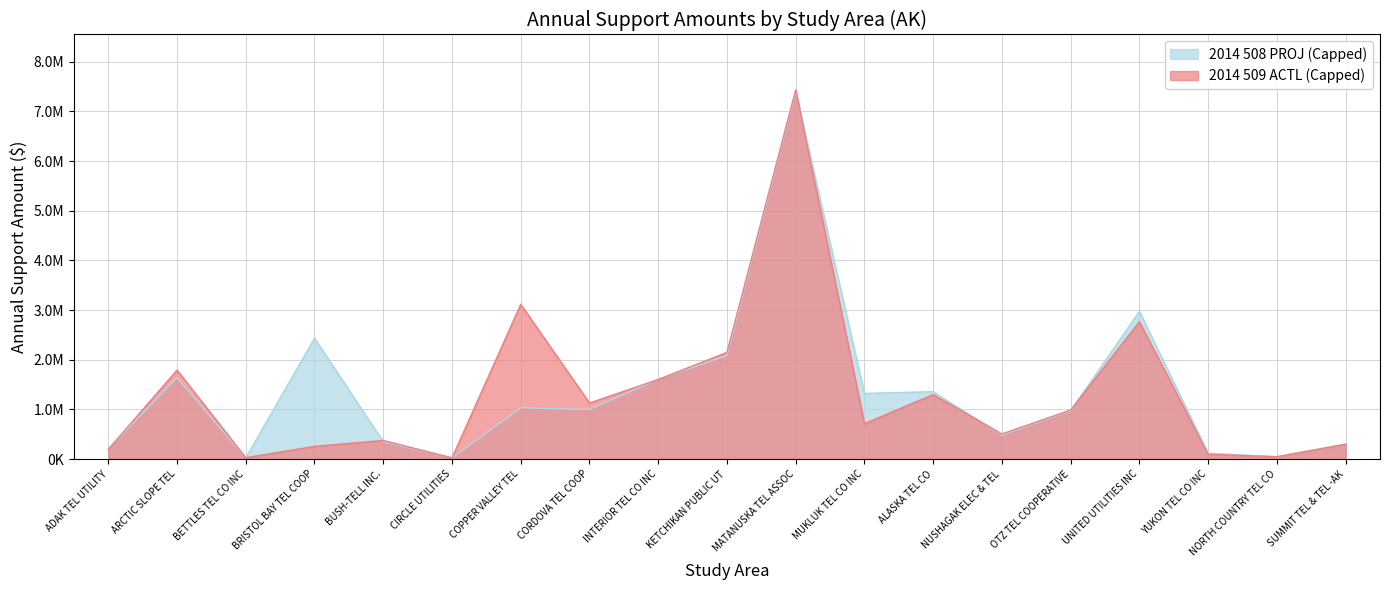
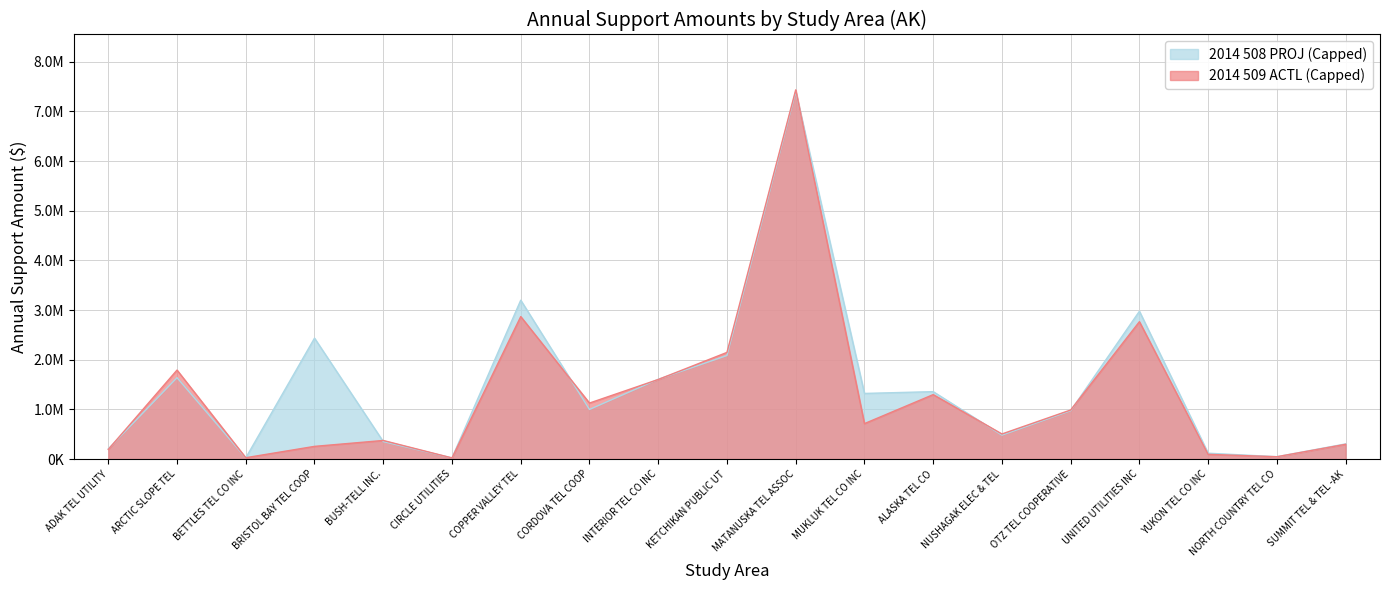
  {
    "2014 508 PROJ (Capped)": {
      "ARCTIC SLOPE TEL": 1600000,
      "BRISTOL BAY TEL COOP": 2400000,
-     "COPPER VALLEY TEL": 1000000,
+     "COPPER VALLEY TEL": 3200000,
      "CORDOVA TEL COOP": 1000000,
      "KETCHIKAN PUBLIC UT": 2100000,
      "MUKLUK TEL CO INC": 1300000,
      "ALASKA TEL CO": 1400000,
      "UNITED UTILITIES INC": 3000000
    },
    "2014 509 ACTL (Capped)": {
      "ARCTIC SLOPE TEL": 1800000,
      "BRISTOL BAY TEL COOP": 300000,
-     "COPPER VALLEY TEL": 3100000,
+     "COPPER VALLEY TEL": 2900000,
      "CORDOVA TEL COOP": 1100000,
      "KETCHIKAN PUBLIC UT": 2100000,
      "MUKLUK TEL CO INC": 700000,
      "ALASKA TEL CO": 1300000,
      "UNITED UTILITIES INC": 2800000
    }
  }
